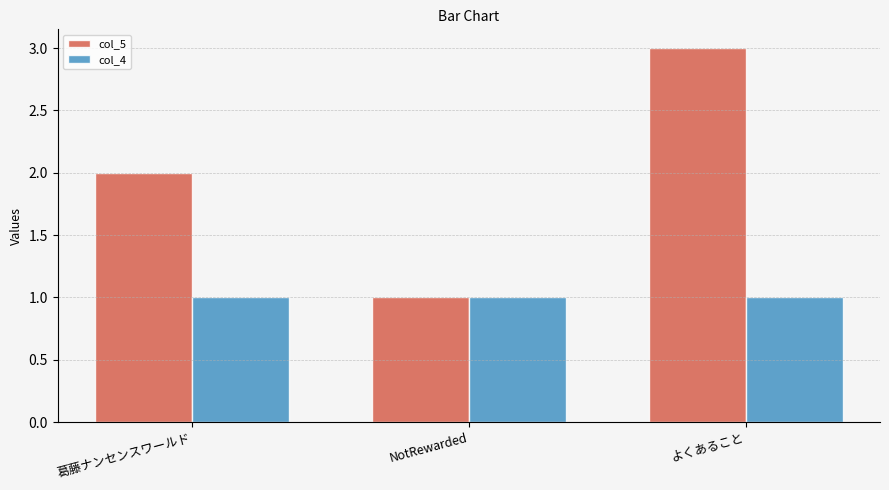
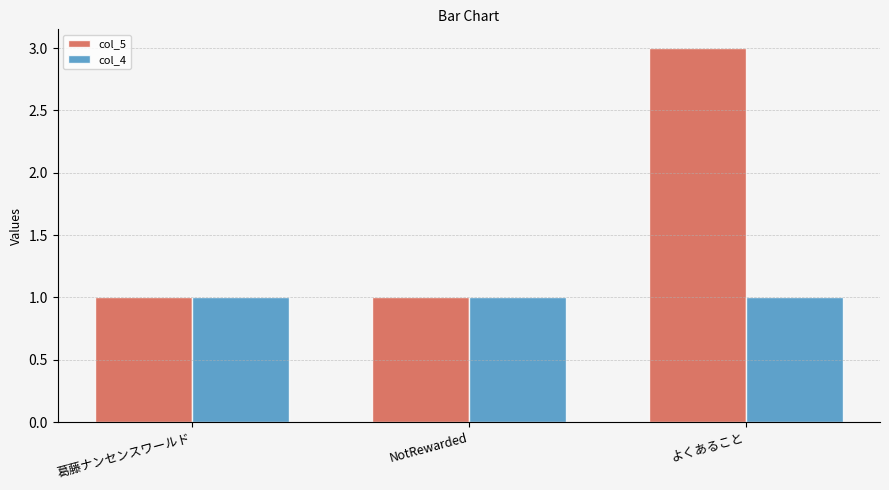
  {
    "col_5": {
-     "葛藤ナンセンスワールド": 2,
+     "葛藤ナンセンスワールド": 1,
      "NotRewarded": 1,
      "よくあること": 3
    },
    "col_4": {
      "葛藤ナンセンスワールド": 1,
      "NotRewarded": 1,
      "よくあること": 1
    }
  }
